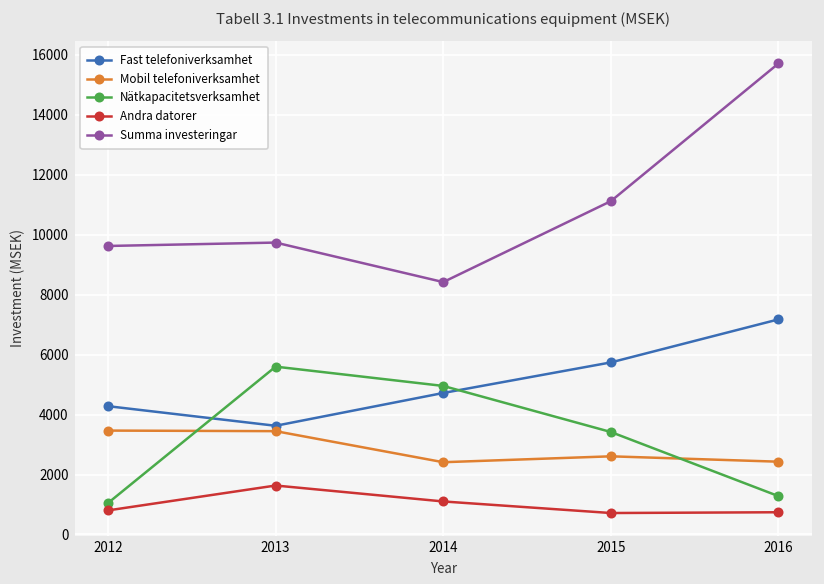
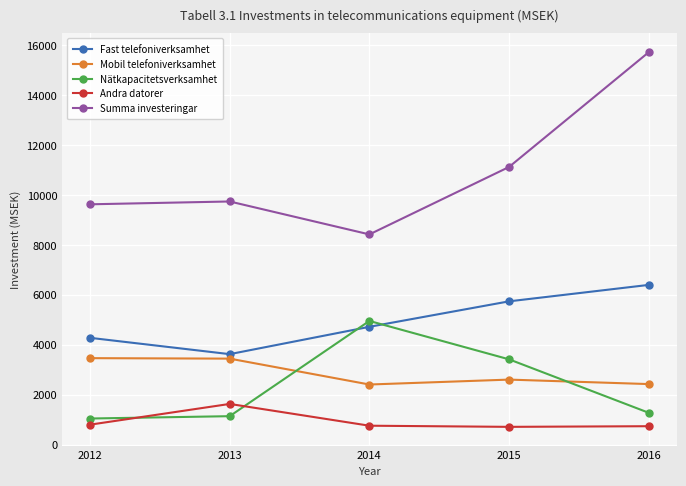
  {
    "Fast telefoniverksamhet": {
      "2012": 4300,
      "2013": 3600,
      "2014": 4700,
      "2015": 5700,
-     "2016": 7200
+     "2016": 6400
    },
    "Mobil telefoniverksamhet": {
      "2012": 3500,
      "2013": 3400,
      "2014": 2400,
      "2015": 2600,
      "2016": 2400
    },
    "Nätkapacitetsverksamhet": {
      "2012": 1000,
-     "2013": 5600,
+     "2013": 1100,
      "2014": 5000,
      "2015": 3400,
      "2016": 1300
    },
    "Andra datorer": {
      "2012": 800,
      "2013": 1600,
-     "2014": 1100,
+     "2014": 800,
      "2015": 700,
      "2016": 700
    },
    "Summa investeringar": {
      "2012": 9600,
      "2013": 9700,
      "2014": 8400,
      "2015": 11100,
      "2016": 15700
    }
  }
